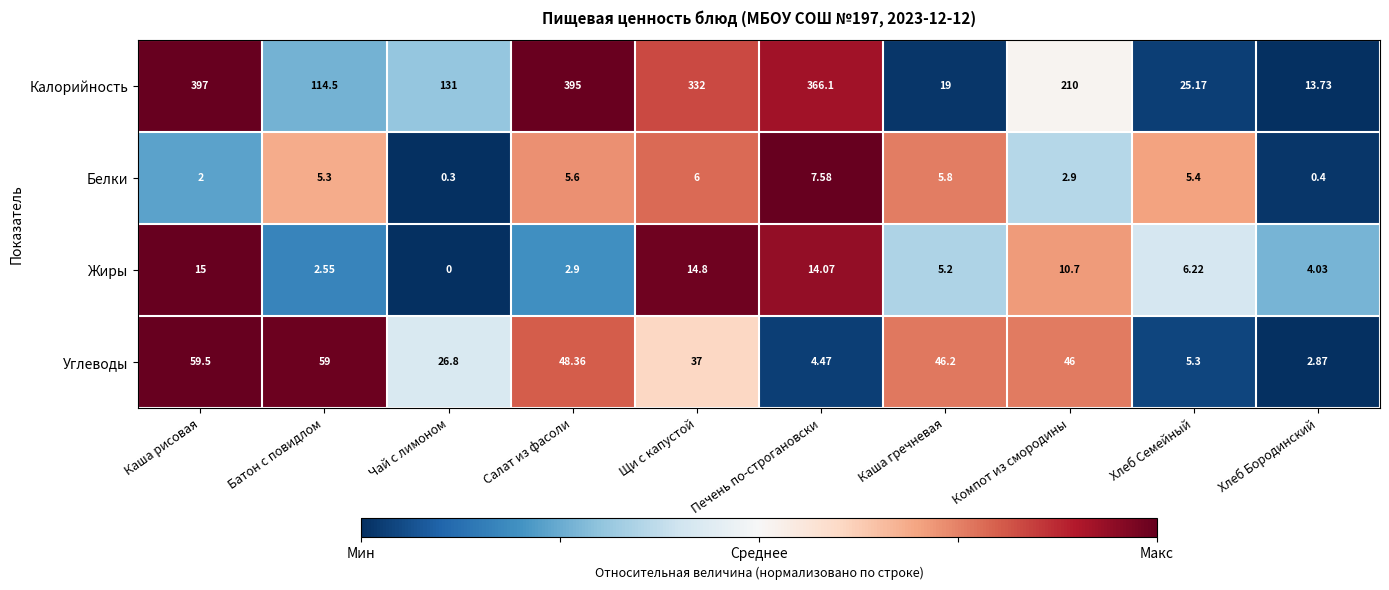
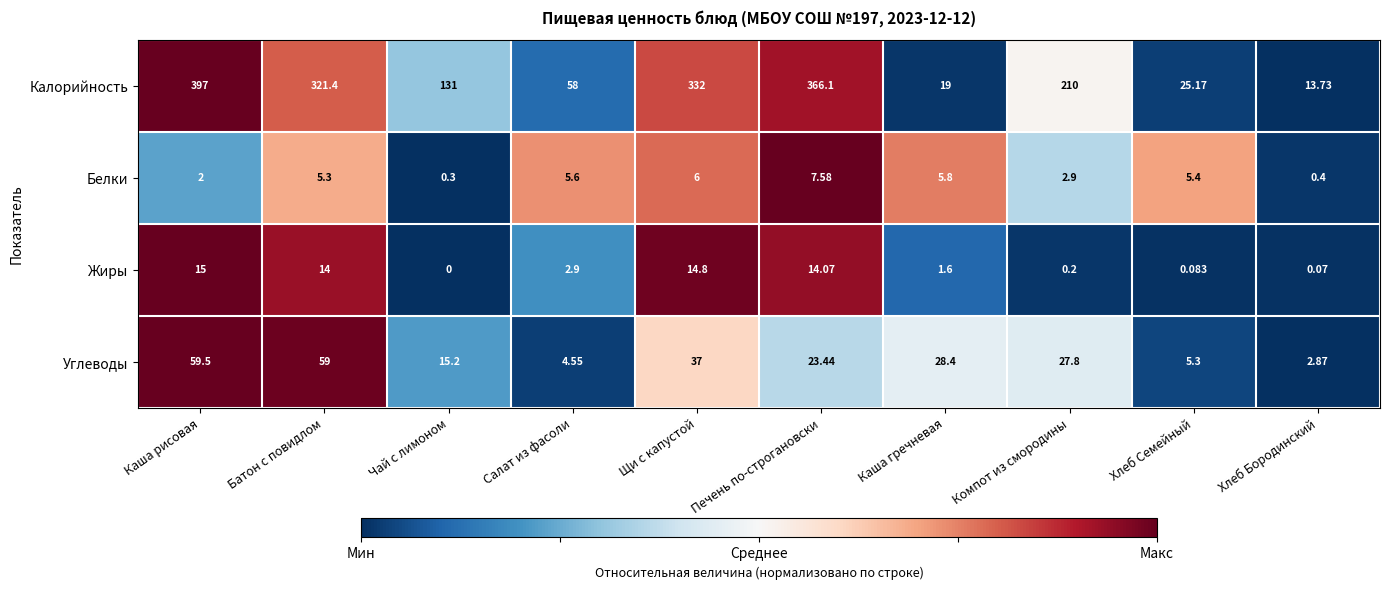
  {
    "Калорийность": {
      "Каша рисовая": 397,
-     "Батон с повидлом": 114.5,
+     "Батон с повидлом": 321.4,
      "Чай с лимоном": 131,
-     "Салат из фасоли": 395,
+     "Салат из фасоли": 58,
      "Щи с капустой": 332,
      "Печень по-строгановски": 366.1,
      "Каша гречневая": 19,
      "Компот из смородины": 210,
      "Хлеб Семейный": 25.17,
      "Хлеб Бородинский": 13.73
    },
    "Белки": {
      "Каша рисовая": 2,
      "Батон с повидлом": 5.3,
      "Чай с лимоном": 0.3,
      "Салат из фасоли": 5.6,
      "Щи с капустой": 6,
      "Печень по-строгановски": 7.58,
      "Каша гречневая": 5.8,
      "Компот из смородины": 2.9,
      "Хлеб Семейный": 5.4,
      "Хлеб Бородинский": 0.4
    },
    "Жиры": {
      "Каша рисовая": 15,
-     "Батон с повидлом": 2.55,
+     "Батон с повидлом": 14,
      "Чай с лимоном": 0,
      "Салат из фасоли": 2.9,
      "Щи с капустой": 14.8,
      "Печень по-строгановски": 14.07,
-     "Каша гречневая": 5.2,
-     "Компот из смородины": 10.7,
-     "Хлеб Семейный": 6.22,
-     "Хлеб Бородинский": 4.03
+     "Каша гречневая": 1.6,
+     "Компот из смородины": 0.2,
+     "Хлеб Семейный": 0.083,
+     "Хлеб Бородинский": 0.07
    },
    "Углеводы": {
      "Каша рисовая": 59.5,
      "Батон с повидлом": 59,
-     "Чай с лимоном": 26.8,
-     "Салат из фасоли": 48.36,
+     "Чай с лимоном": 15.2,
+     "Салат из фасоли": 4.55,
      "Щи с капустой": 37,
-     "Печень по-строгановски": 4.47,
-     "Каша гречневая": 46.2,
-     "Компот из смородины": 46,
+     "Печень по-строгановски": 23.44,
+     "Каша гречневая": 28.4,
+     "Компот из смородины": 27.8,
      "Хлеб Семейный": 5.3,
      "Хлеб Бородинский": 2.87
    }
  }
